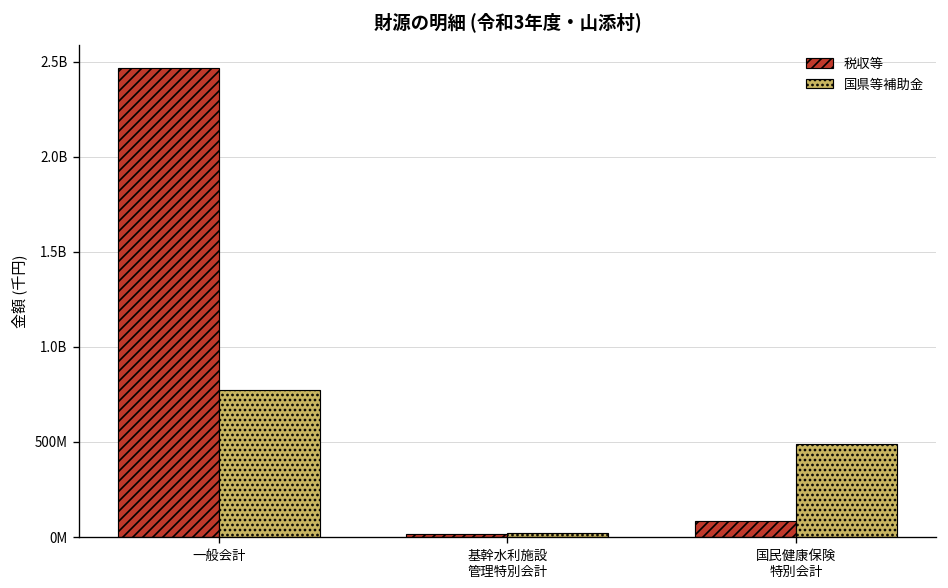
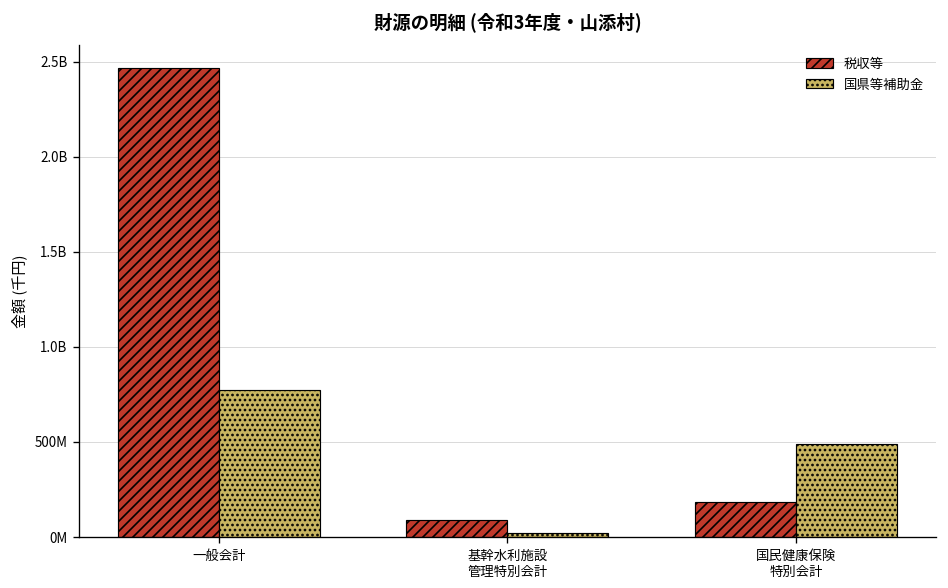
  {
    "税収等": {
      "一般会計": 2470000000,
-     "基幹水利施設 管理特別会計": 20000000,
-     "国民健康保険 特別会計": 80000000
+     "基幹水利施設 管理特別会計": 90000000,
+     "国民健康保険 特別会計": 190000000
    },
    "国県等補助金": {
      "一般会計": 780000000,
      "基幹水利施設 管理特別会計": 20000000,
      "国民健康保険 特別会計": 490000000
    }
  }
